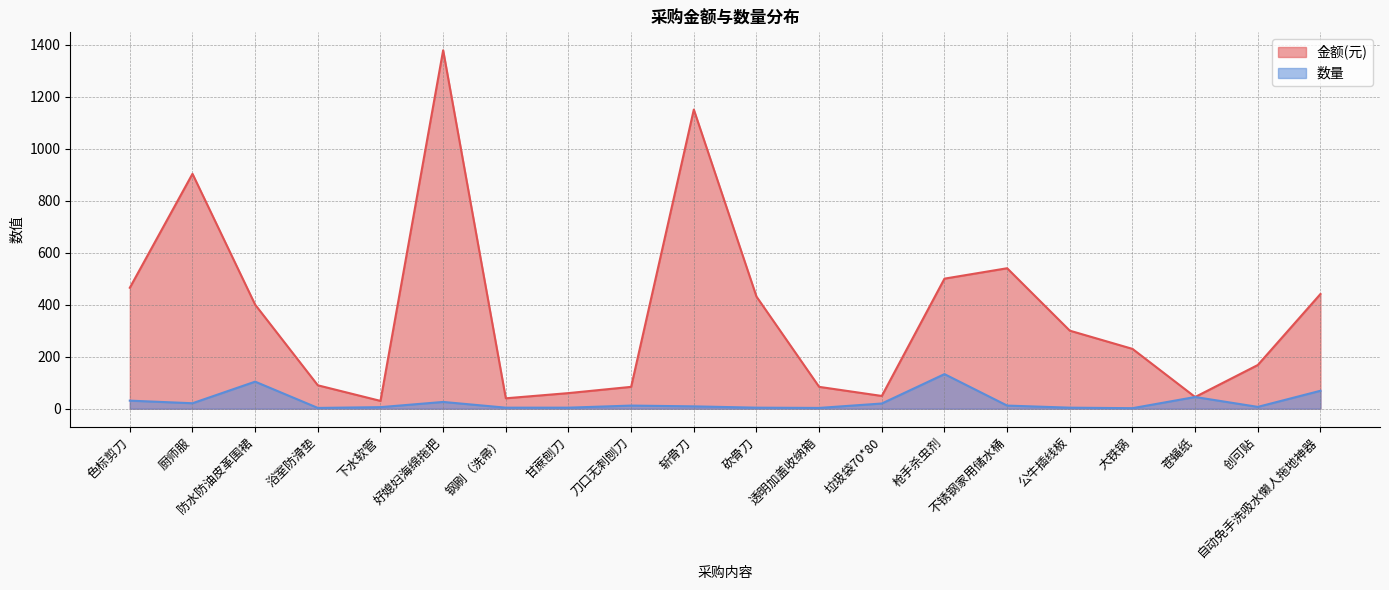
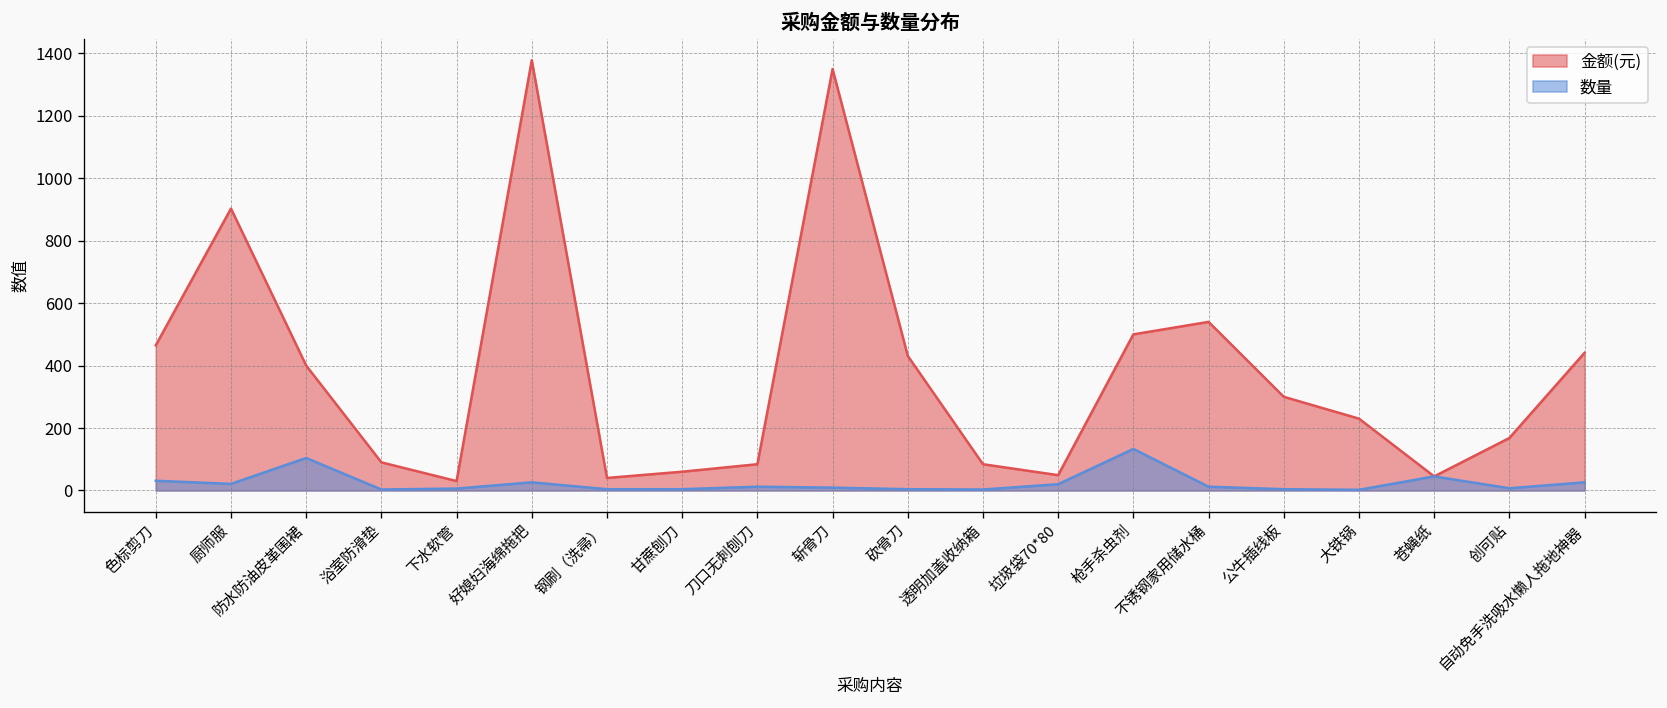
  {
    "金额(元)": {
      "色标剪刀": 470,
      "厨师服": 900,
      "防水防油皮革围裙": 400,
      "浴室防滑垫": 90,
      "下水软管": 30,
      "好媳妇海绵拖把": 1380,
      "钢刷（洗帚）": 40,
      "甘蔗刨刀": 60,
      "刀口无刺刨刀": 80,
-     "斩骨刀": 1150,
+     "斩骨刀": 1350,
      "砍骨刀": 430,
      "透明加盖收纳箱": 80,
      "垃圾袋70*80": 50,
      "枪手杀虫剂": 500,
      "不锈钢家用储水桶": 540,
      "公牛插线板": 300,
      "大铁锅": 230,
      "创可贴": 170,
      "自动免手洗吸水懒人拖地神器": 440
    },
    "数量": {
      "色标剪刀": 30,
      "厨师服": 20,
      "防水防油皮革围裙": 100,
      "浴室防滑垫": 0,
      "下水软管": 10,
      "好媳妇海绵拖把": 30,
      "钢刷（洗帚）": 0,
      "甘蔗刨刀": 0,
      "刀口无刺刨刀": 10,
      "斩骨刀": 10,
      "砍骨刀": 0,
      "透明加盖收纳箱": 0,
      "垃圾袋70*80": 20,
      "枪手杀虫剂": 130,
      "不锈钢家用储水桶": 10,
      "公牛插线板": 0,
      "大铁锅": 0,
      "创可贴": 10,
-     "自动免手洗吸水懒人拖地神器": 70
+     "自动免手洗吸水懒人拖地神器": 30
    }
  }
